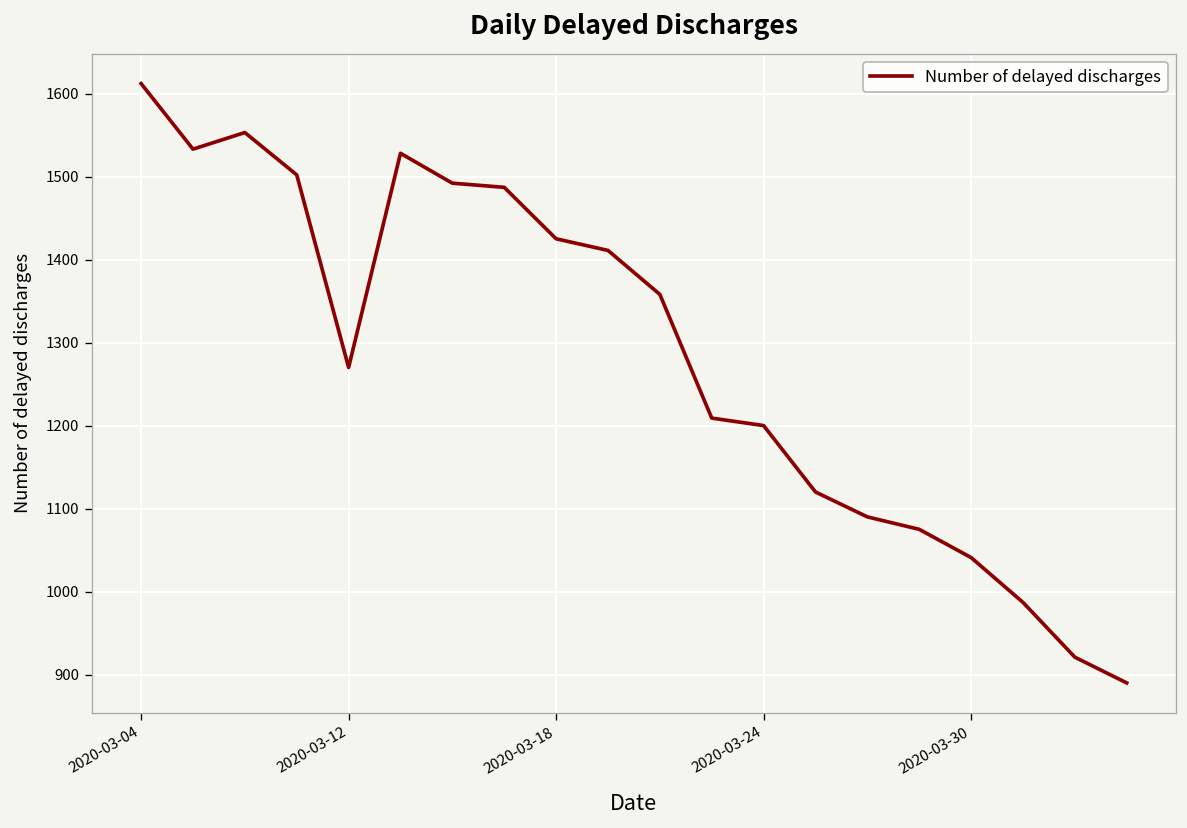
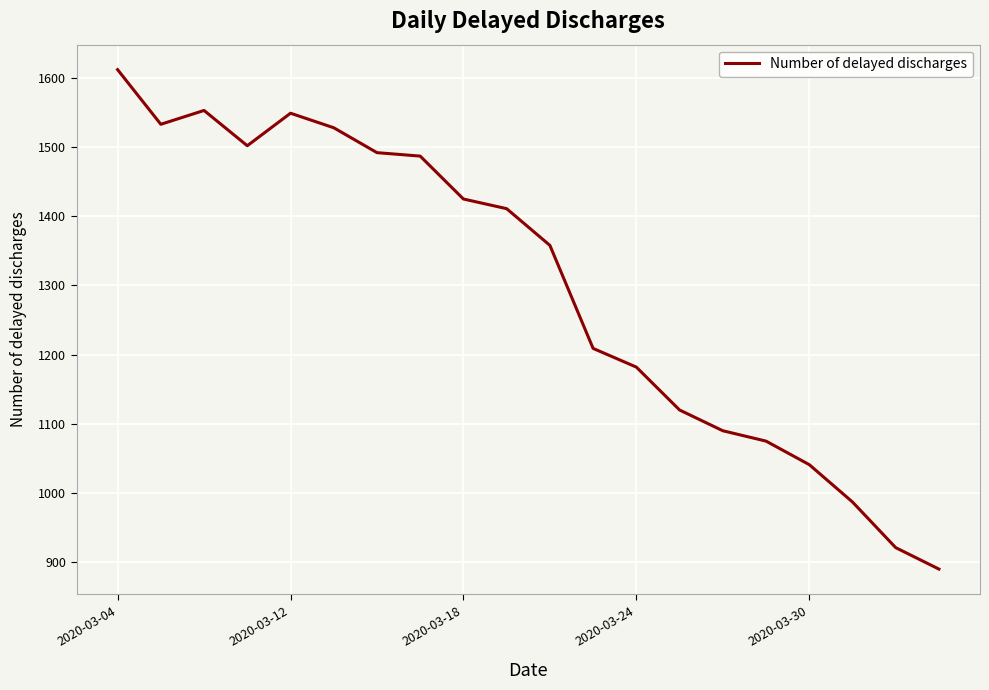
  {
    "2020-03-04": 1610,
-   "2020-03-12": 1270,
+   "2020-03-12": 1550,
    "2020-03-18": 1430,
-   "2020-03-24": 1200,
+   "2020-03-24": 1180,
    "2020-03-30": 1040
  }
